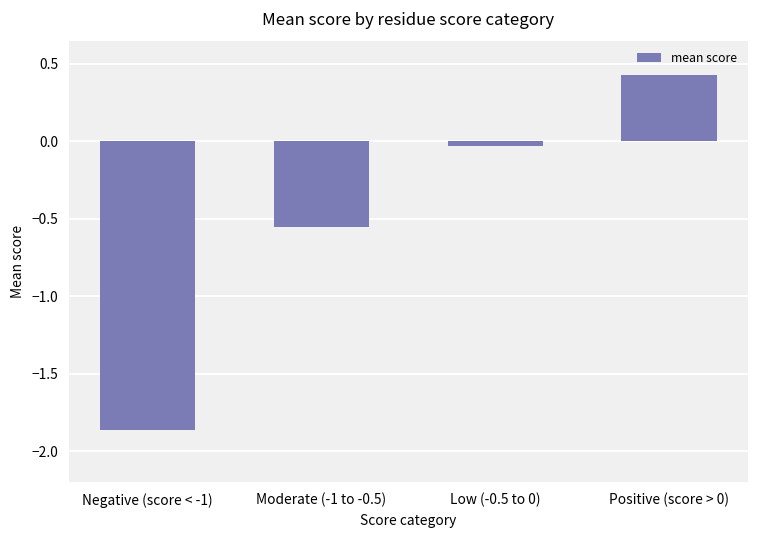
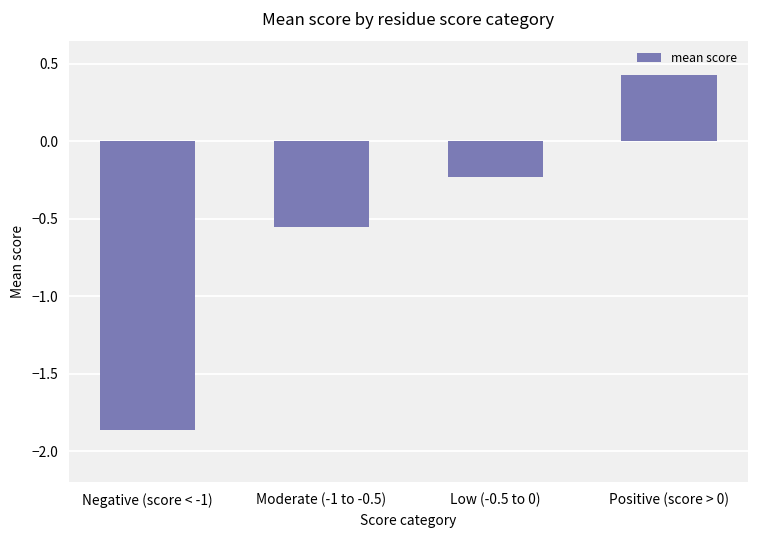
  {
    "Negative (score < -1)": -1.86,
    "Moderate (-1 to -0.5)": -0.55,
-   "Low (-0.5 to 0)": -0.03,
+   "Low (-0.5 to 0)": -0.23,
    "Positive (score > 0)": 0.43
  }
